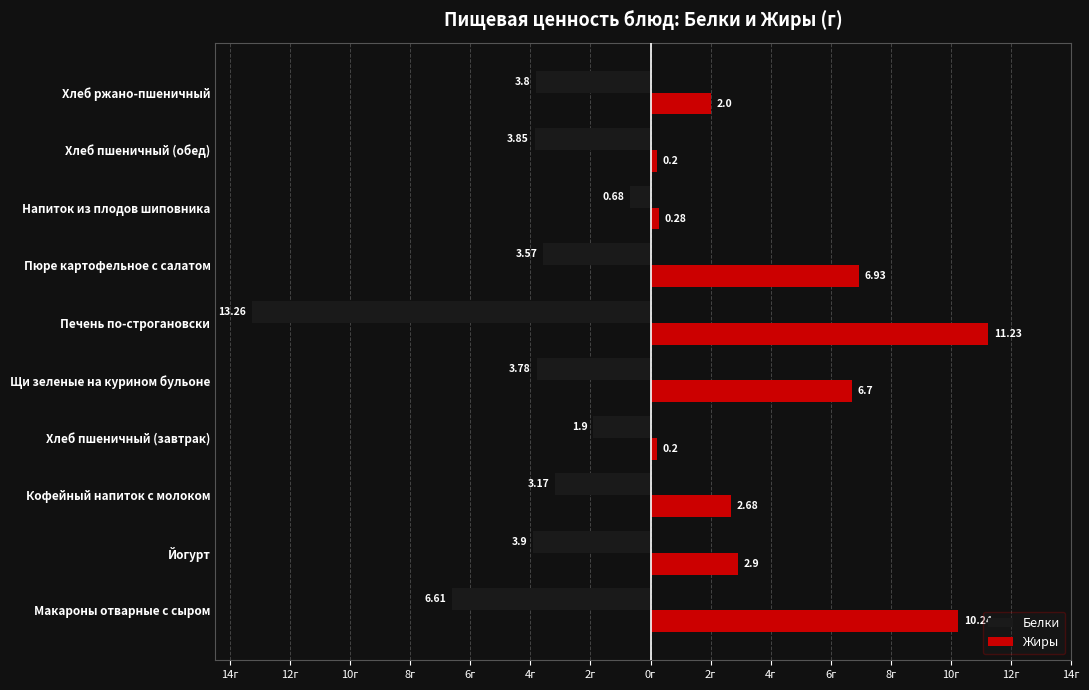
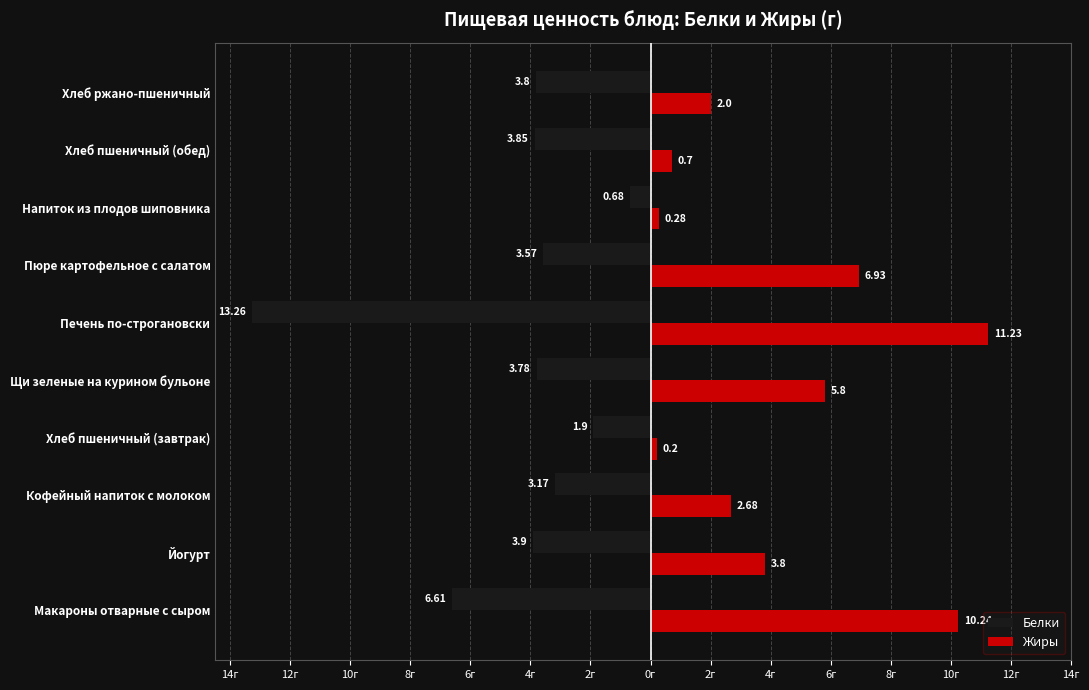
  {
    "Жиры": {
      "Хлеб ржано-пшеничный": 2.0,
-     "Хлеб пшеничный (обед)": 0.2,
+     "Хлеб пшеничный (обед)": 0.7,
      "Напиток из плодов шиповника": 0.28,
      "Пюре картофельное с салатом": 6.93,
      "Печень по-строгановски": 11.23,
-     "Щи зеленые на курином бульоне": 6.7,
+     "Щи зеленые на курином бульоне": 5.8,
      "Хлеб пшеничный (завтрак)": 0.2,
      "Кофейный напиток с молоком": 2.68,
-     "Йогурт": 2.9
+     "Йогурт": 3.8
    }
  }
